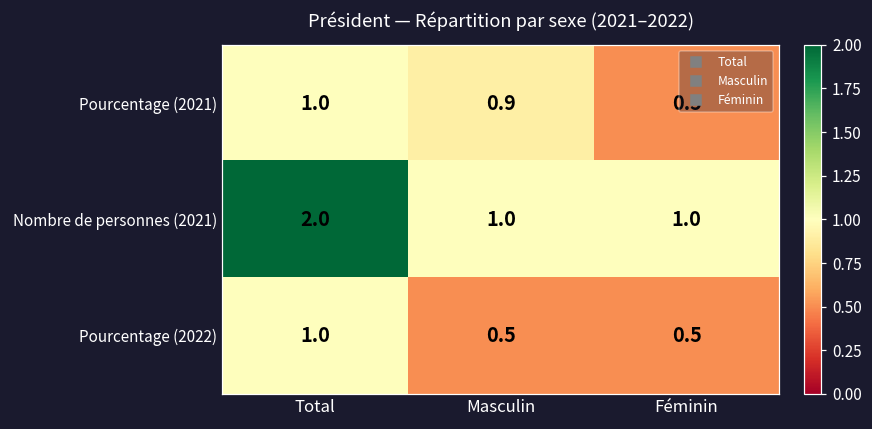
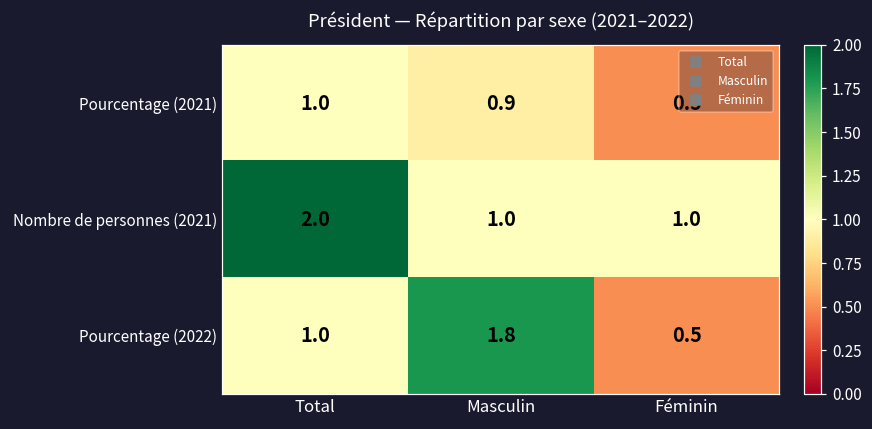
  {
    "Pourcentage (2021)": {
      "Total": 1.0,
      "Masculin": 0.9
    },
    "Nombre de personnes (2021)": {
      "Total": 2.0,
      "Masculin": 1.0,
      "Féminin": 1.0
    },
    "Pourcentage (2022)": {
      "Total": 1.0,
-     "Masculin": 0.5,
+     "Masculin": 1.8,
      "Féminin": 0.5
    }
  }
